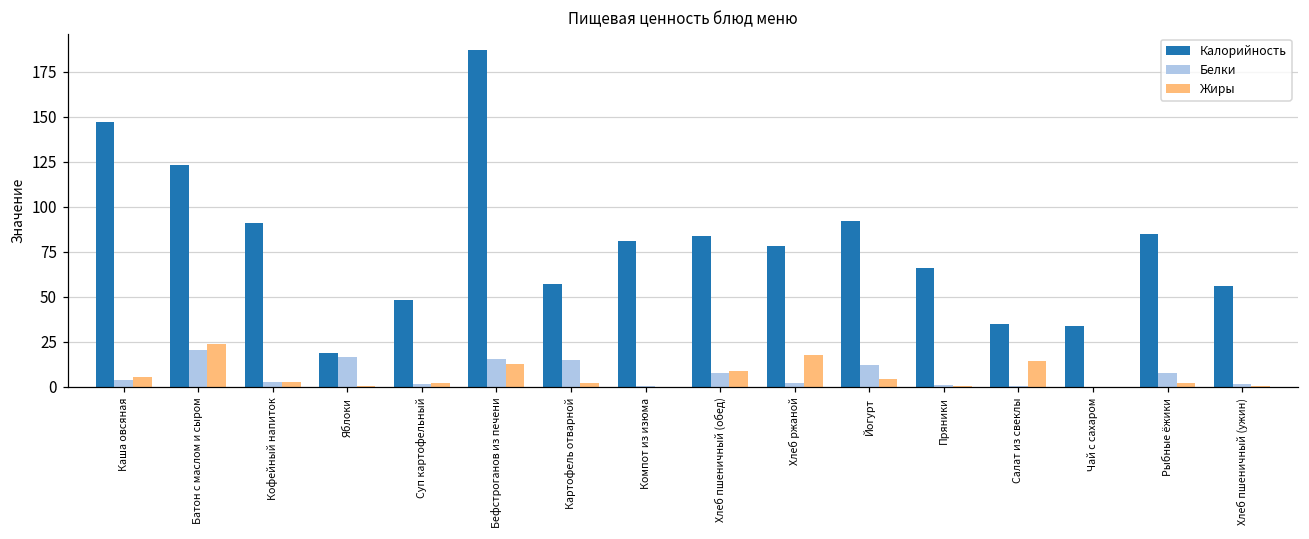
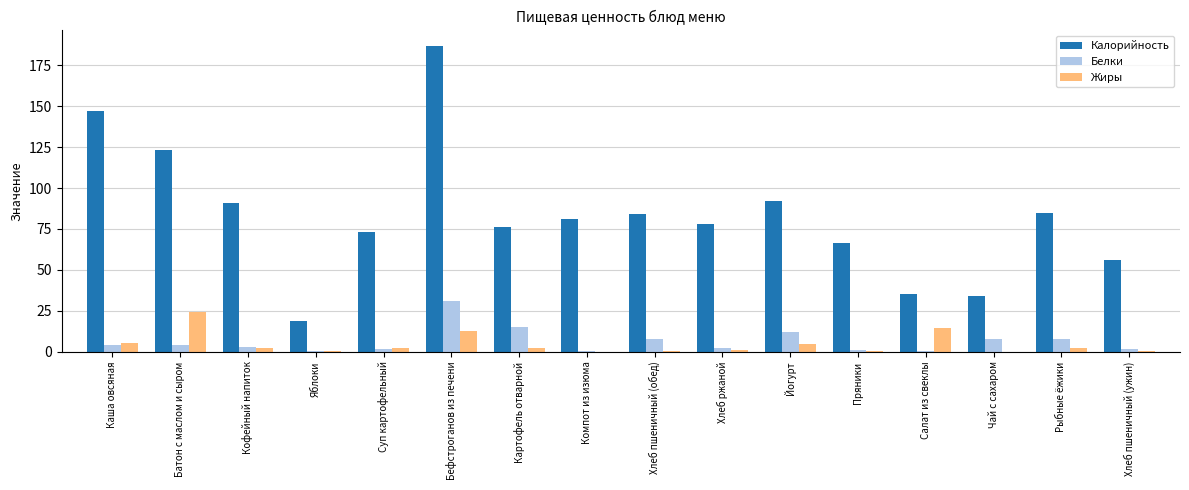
  {
    "Калорийность": {
      "Каша овсяная": 147,
      "Батон с маслом и сыром": 124,
      "Кофейный напиток": 91,
      "Яблоки": 19,
-     "Суп картофельный": 48,
+     "Суп картофельный": 73,
      "Бефстроганов из печени": 187,
-     "Картофель отварной": 57,
+     "Картофель отварной": 76,
      "Компот из изюма": 81,
      "Хлеб пшеничный (обед)": 84,
      "Хлеб ржаной": 78,
      "Йогурт": 92,
      "Пряники": 66,
      "Салат из свеклы": 35,
      "Чай с сахаром": 34,
      "Рыбные ёжики": 85,
      "Хлеб пшеничный (ужин)": 56
    },
    "Белки": {
      "Каша овсяная": 4,
-     "Батон с маслом и сыром": 21,
+     "Батон с маслом и сыром": 4,
      "Кофейный напиток": 3,
-     "Яблоки": 16,
+     "Яблоки": 0,
      "Суп картофельный": 2,
-     "Бефстроганов из печени": 16,
+     "Бефстроганов из печени": 31,
      "Картофель отварной": 15,
      "Хлеб пшеничный (обед)": 8,
      "Хлеб ржаной": 2,
      "Йогурт": 12,
-     "Чай с сахаром": 0,
+     "Чай с сахаром": 7,
      "Рыбные ёжики": 8,
      "Хлеб пшеничный (ужин)": 2
    },
    "Жиры": {
      "Каша овсяная": 5,
      "Батон с маслом и сыром": 24,
      "Кофейный напиток": 2,
      "Суп картофельный": 2,
      "Бефстроганов из печени": 12,
      "Картофель отварной": 2,
-     "Хлеб пшеничный (обед)": 9,
-     "Хлеб ржаной": 18,
+     "Хлеб пшеничный (обед)": 0,
+     "Хлеб ржаной": 1,
      "Йогурт": 5,
      "Салат из свеклы": 14,
      "Рыбные ёжики": 2
    }
  }
